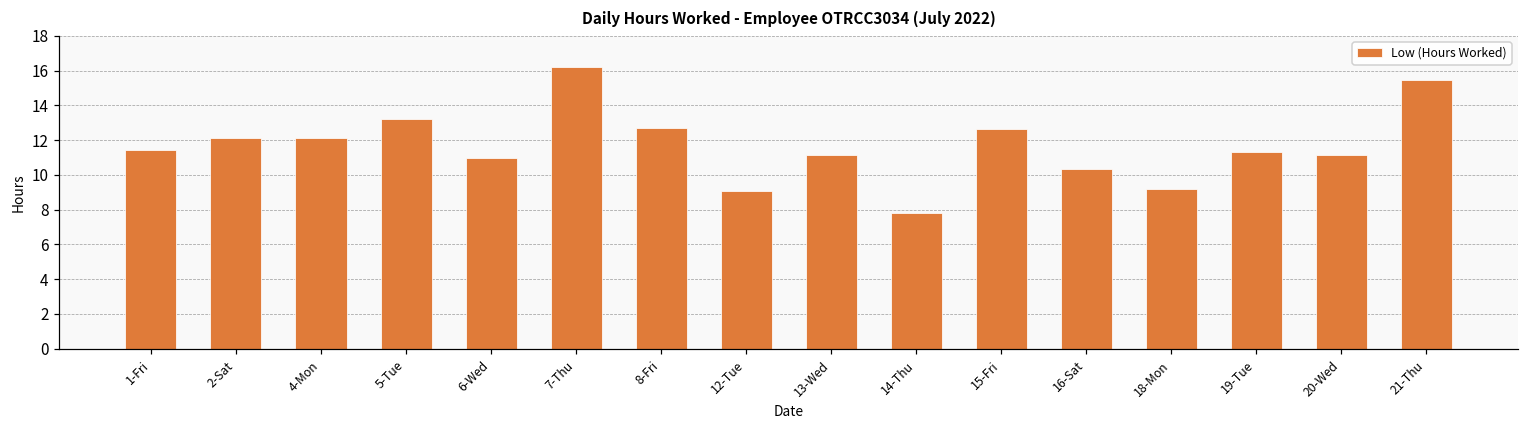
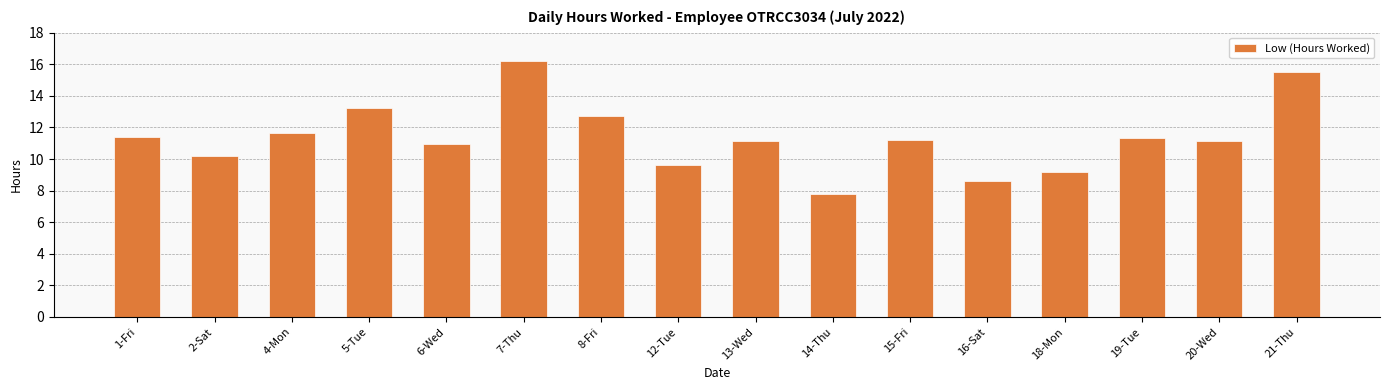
  {
    "1-Fri": 11.4,
-   "2-Sat": 12.1,
-   "4-Mon": 12.2,
+   "2-Sat": 10.2,
+   "4-Mon": 11.6,
    "5-Tue": 13.2,
    "6-Wed": 11.0,
    "7-Thu": 16.2,
    "8-Fri": 12.7,
-   "12-Tue": 9.1,
+   "12-Tue": 9.6,
    "13-Wed": 11.1,
    "14-Thu": 7.8,
-   "15-Fri": 12.6,
-   "16-Sat": 10.4,
+   "15-Fri": 11.2,
+   "16-Sat": 8.6,
    "18-Mon": 9.2,
    "19-Tue": 11.4,
    "20-Wed": 11.2,
    "21-Thu": 15.5
  }
